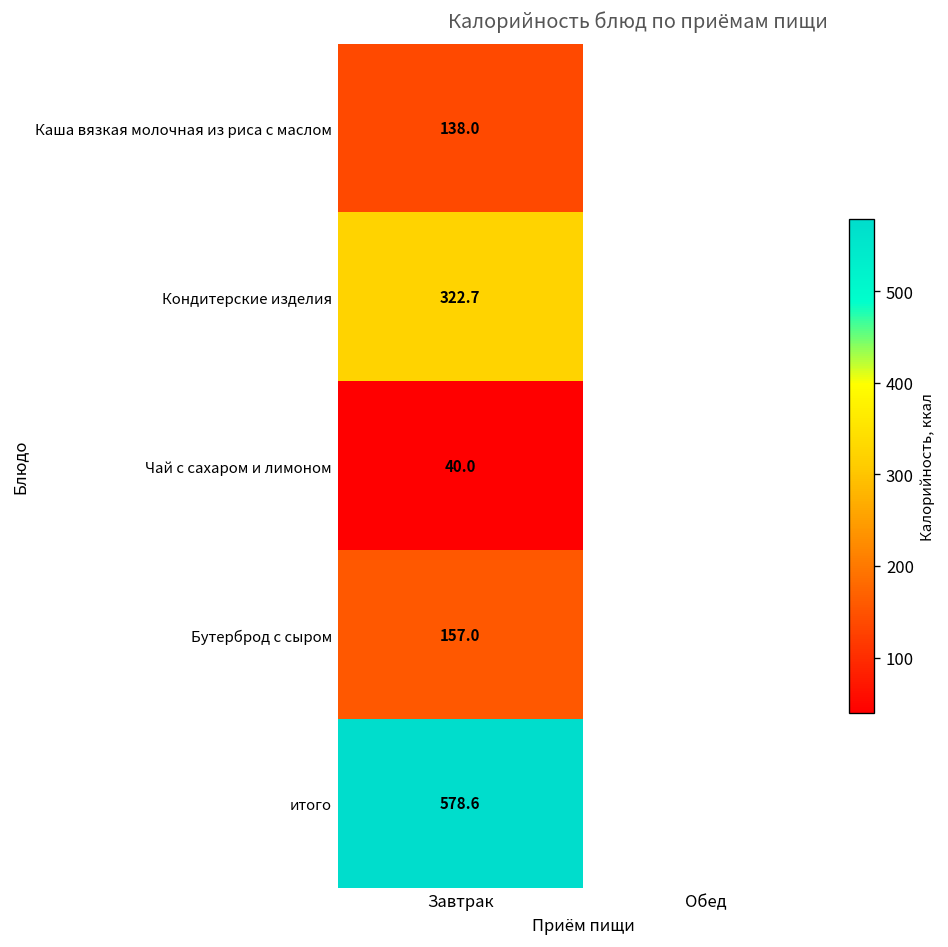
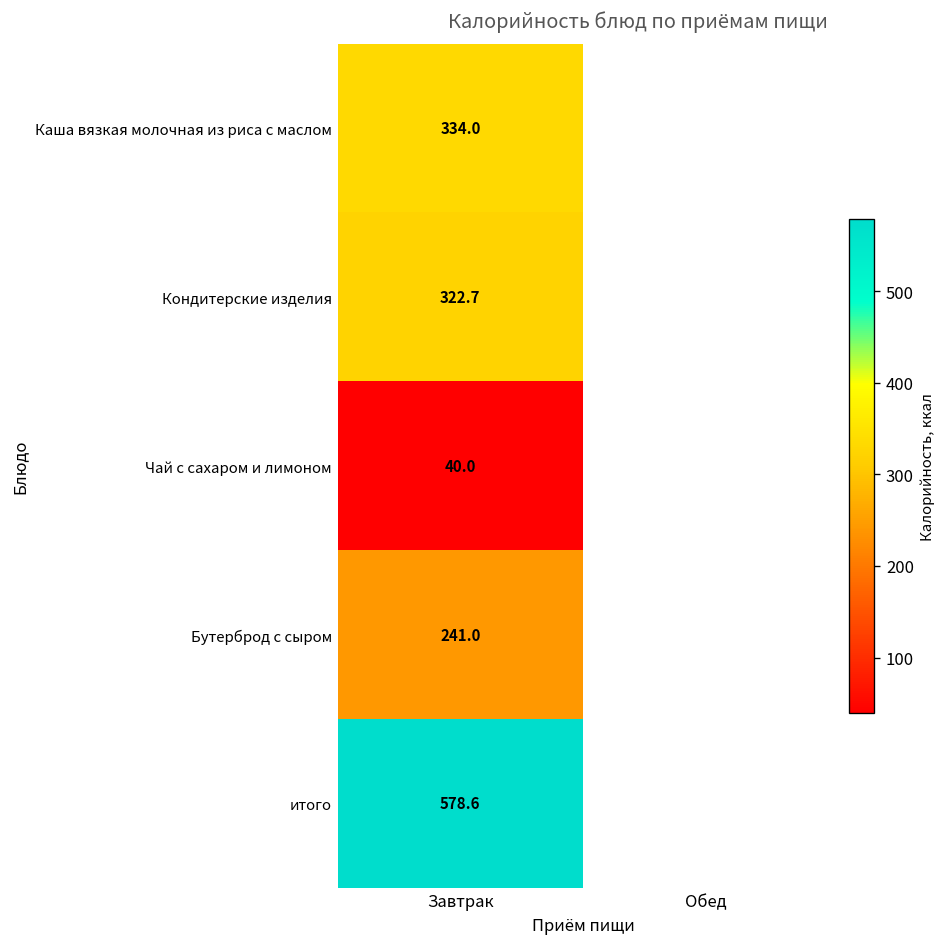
  {
    "Каша вязкая молочная из риса с маслом": {
-     "Завтрак": 138.0
+     "Завтрак": 334.0
    },
    "Кондитерские изделия": {
      "Завтрак": 322.7
    },
    "Чай с сахаром и лимоном": {
      "Завтрак": 40.0
    },
    "Бутерброд с сыром": {
-     "Завтрак": 157.0
+     "Завтрак": 241.0
    },
    "итого": {
      "Завтрак": 578.6
    }
  }
